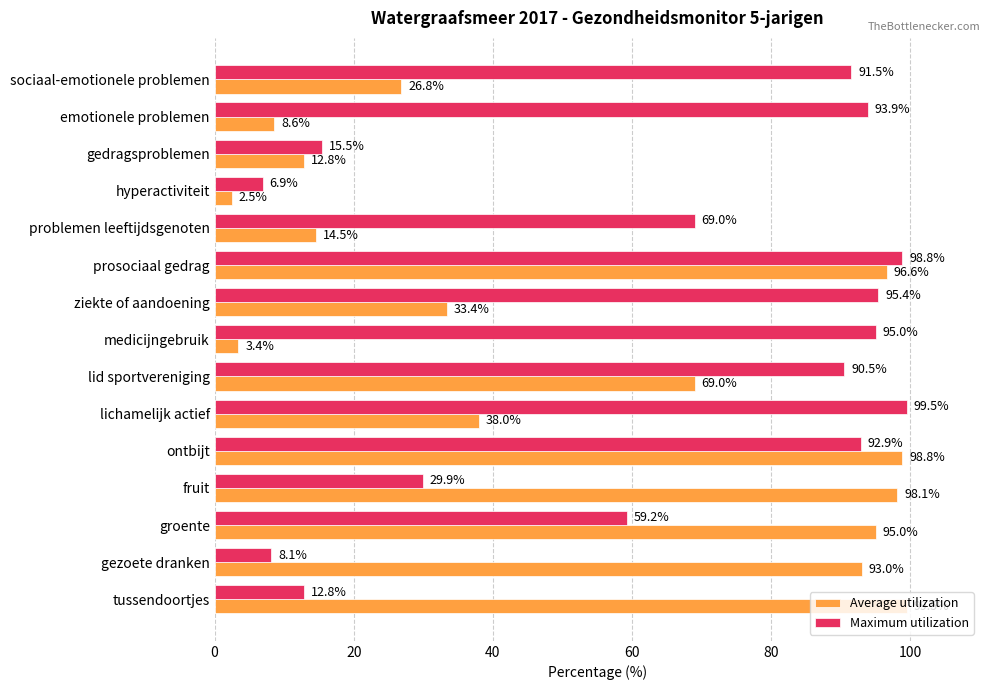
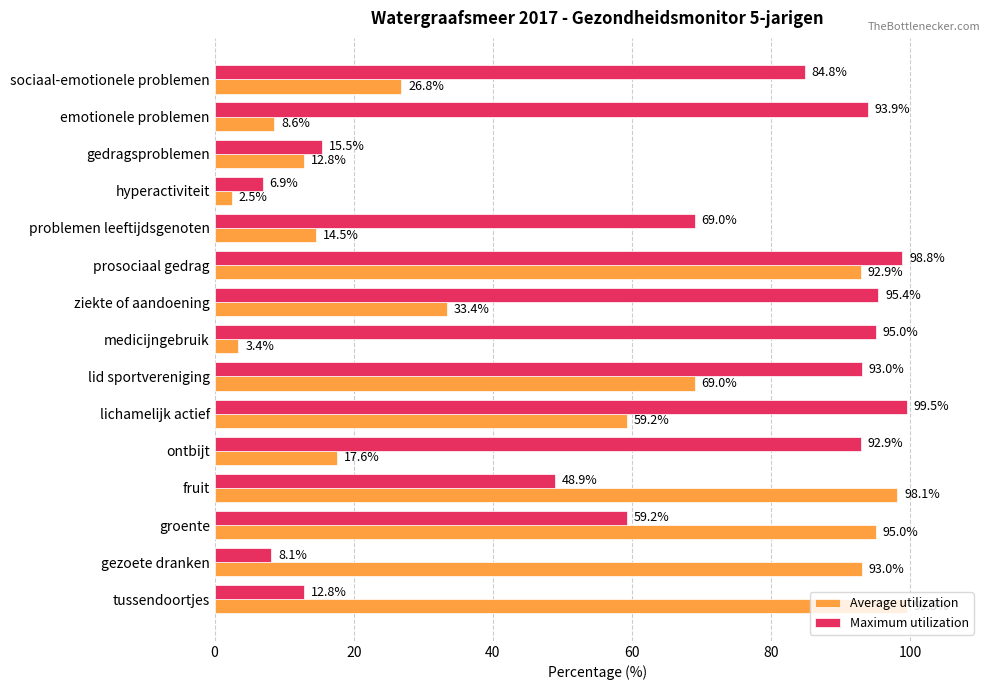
  {
    "Average utilization": {
      "sociaal-emotionele problemen": "26.8%",
      "emotionele problemen": "8.6%",
      "gedragsproblemen": "12.8%",
      "hyperactiviteit": "2.5%",
      "problemen leeftijdsgenoten": "14.5%",
-     "prosociaal gedrag": "96.6%",
+     "prosociaal gedrag": "92.9%",
      "ziekte of aandoening": "33.4%",
      "medicijngebruik": "3.4%",
      "lid sportvereniging": "69.0%",
-     "lichamelijk actief": "38.0%",
-     "ontbijt": "98.8%",
+     "lichamelijk actief": "59.2%",
+     "ontbijt": "17.6%",
      "fruit": "98.1%",
      "groente": "95.0%",
      "gezoete dranken": "93.0%"
    },
    "Maximum utilization": {
-     "sociaal-emotionele problemen": "91.5%",
+     "sociaal-emotionele problemen": "84.8%",
      "emotionele problemen": "93.9%",
      "gedragsproblemen": "15.5%",
      "hyperactiviteit": "6.9%",
      "problemen leeftijdsgenoten": "69.0%",
      "prosociaal gedrag": "98.8%",
      "ziekte of aandoening": "95.4%",
      "medicijngebruik": "95.0%",
-     "lid sportvereniging": "90.5%",
+     "lid sportvereniging": "93.0%",
      "lichamelijk actief": "99.5%",
      "ontbijt": "92.9%",
-     "fruit": "29.9%",
+     "fruit": "48.9%",
      "groente": "59.2%",
      "gezoete dranken": "8.1%",
      "tussendoortjes": "12.8%"
    }
  }
